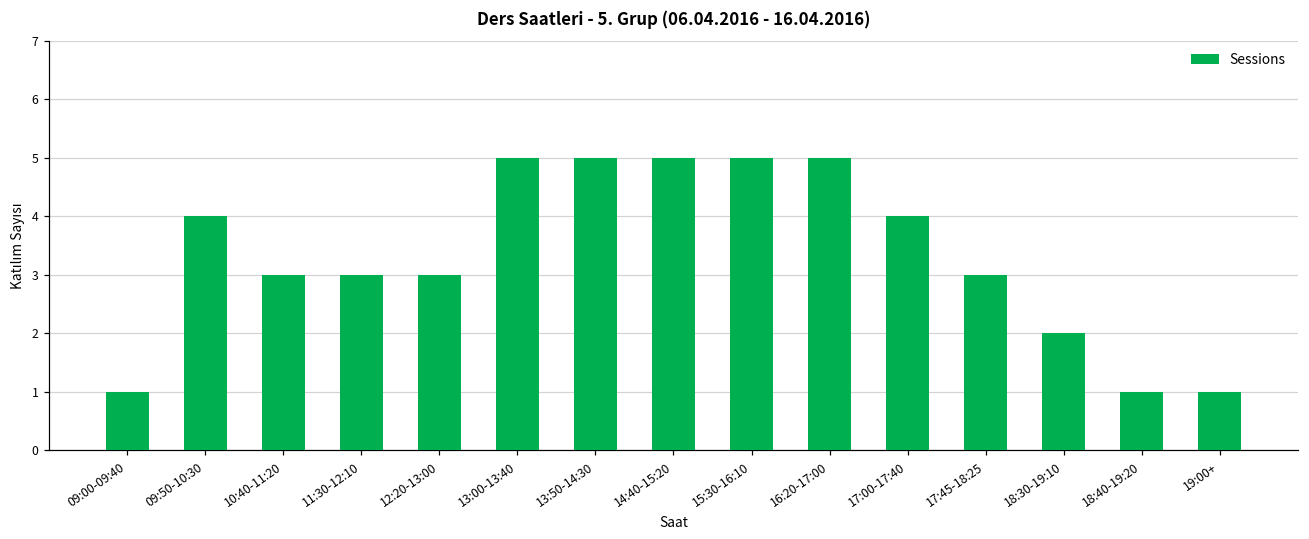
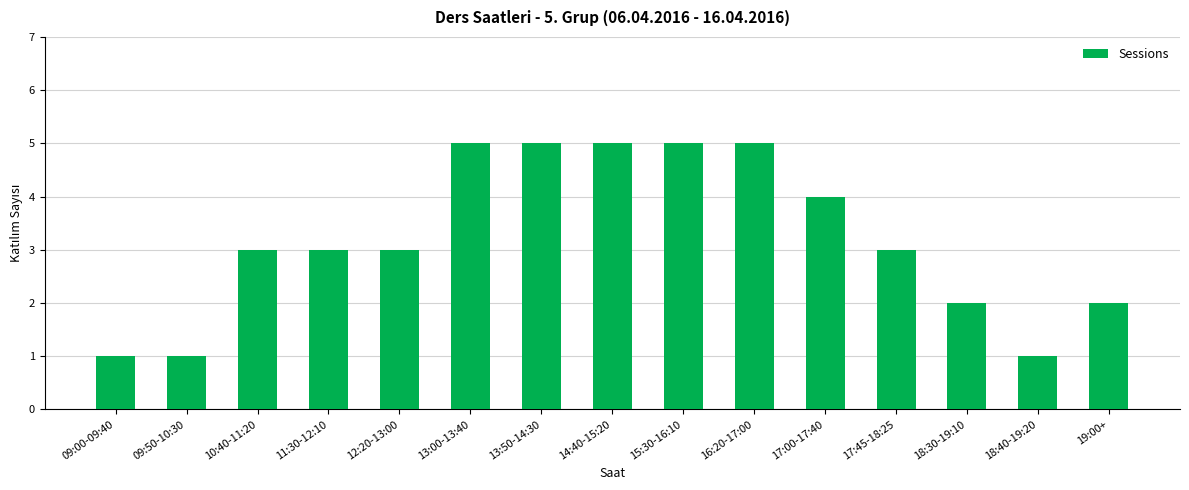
  {
    "09:00-09:40": 1,
-   "09:50-10:30": 4,
+   "09:50-10:30": 1,
    "10:40-11:20": 3,
    "11:30-12:10": 3,
    "12:20-13:00": 3,
    "13:00-13:40": 5,
    "13:50-14:30": 5,
    "14:40-15:20": 5,
    "15:30-16:10": 5,
    "16:20-17:00": 5,
    "17:00-17:40": 4,
    "17:45-18:25": 3,
    "18:30-19:10": 2,
    "18:40-19:20": 1,
-   "19:00+": 1
+   "19:00+": 2
  }
